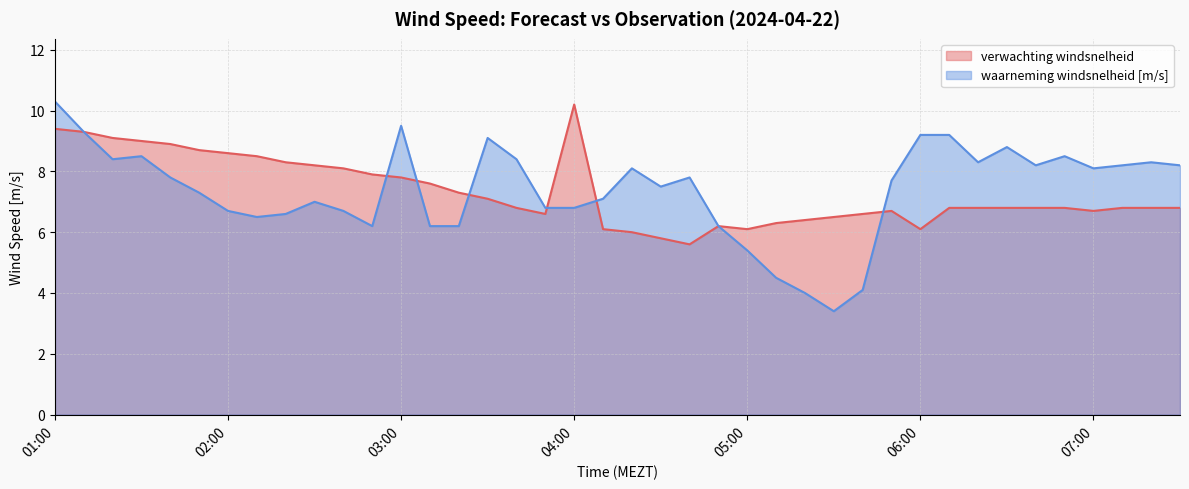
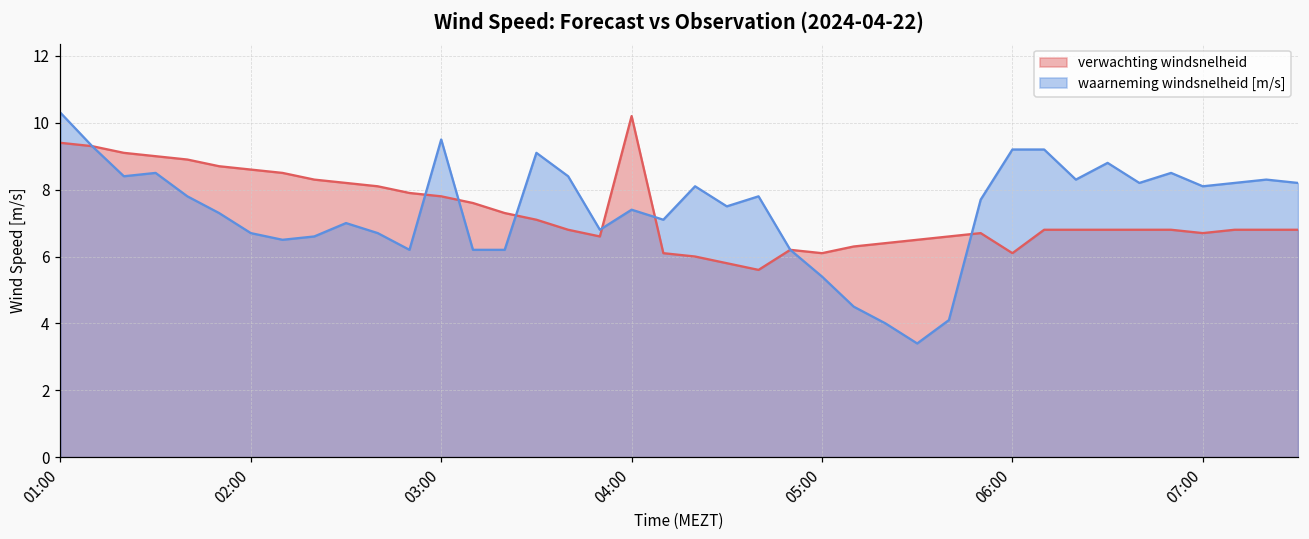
  {
    "verwachting windsnelheid": {
      "01:00": 9.4,
      "02:00": 8.6,
      "03:00": 7.8,
      "04:00": 10.2,
      "05:00": 6.1,
      "06:00": 6.1,
      "07:00": 6.7
    },
    "waarneming windsnelheid [m/s]": {
      "01:00": 10.3,
      "02:00": 6.7,
      "03:00": 9.5,
-     "04:00": 6.8,
+     "04:00": 7.4,
      "05:00": 5.4,
      "06:00": 9.2,
      "07:00": 8.1
    }
  }
